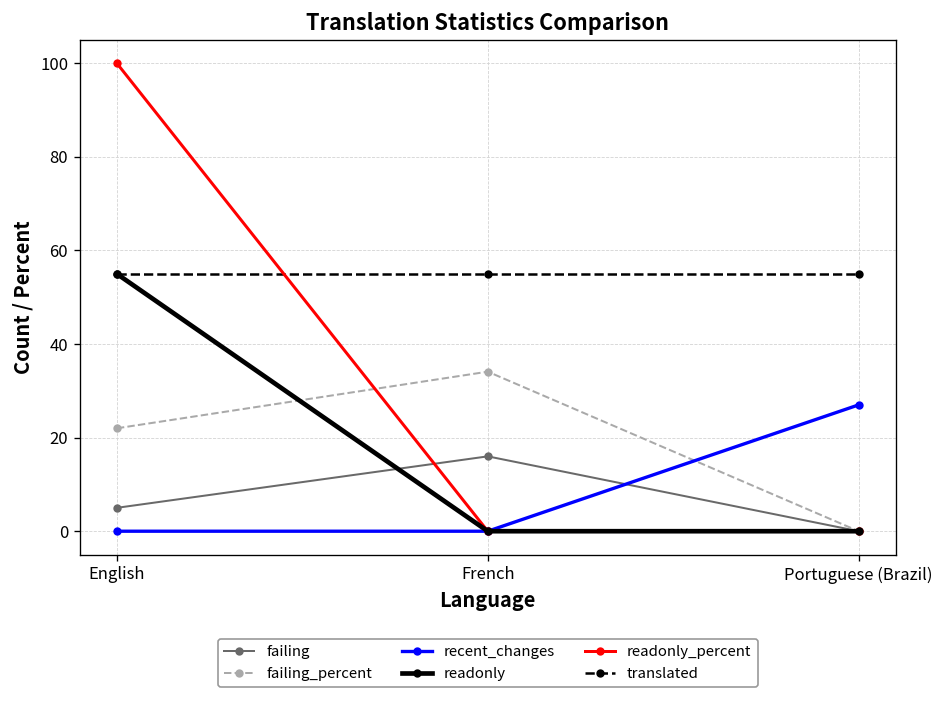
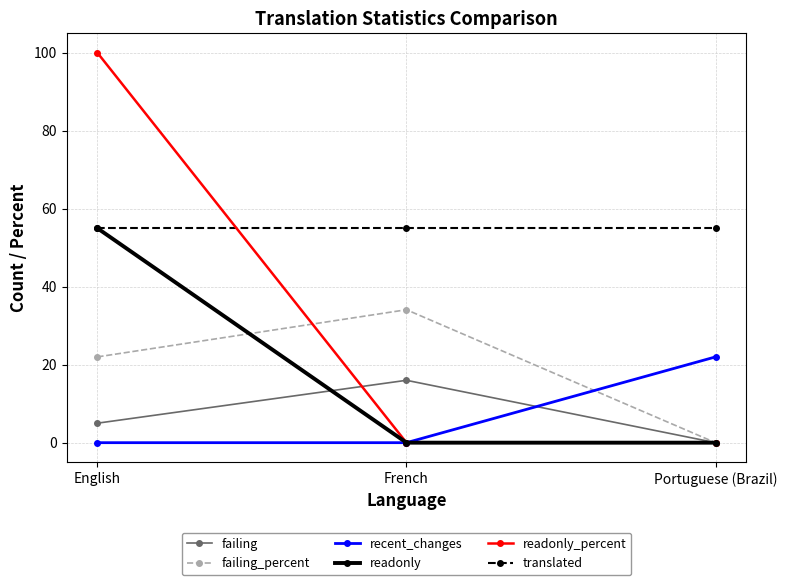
  {
    "failing": {
      "English": 5,
      "French": 16
    },
    "failing_percent": {
      "English": 22,
      "French": 34
    },
    "recent_changes": {
      "English": 0,
-     "Portuguese (Brazil)": 27
+     "Portuguese (Brazil)": 22
    },
    "readonly_percent": {
      "English": 100
    }
  }
